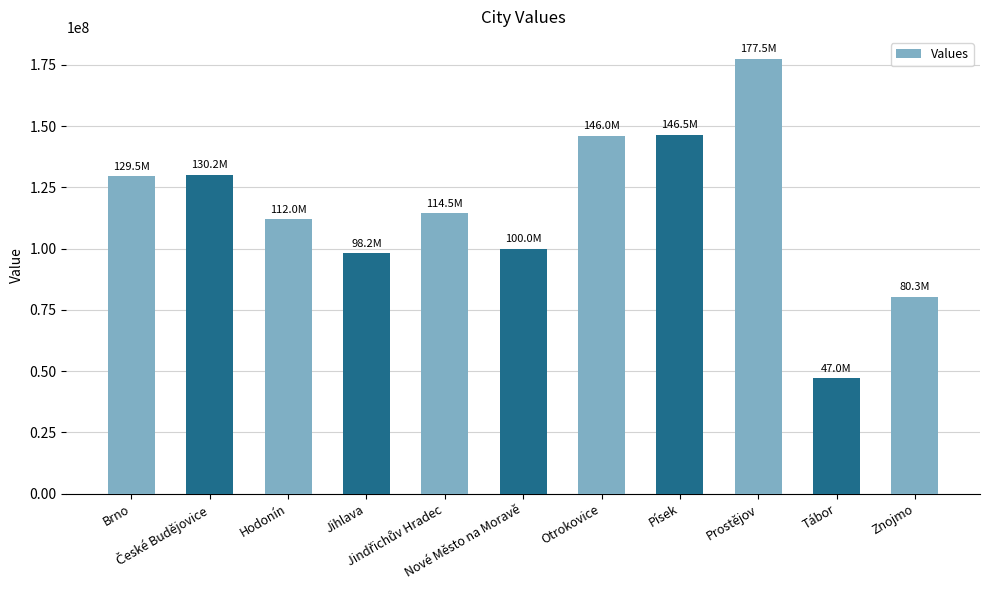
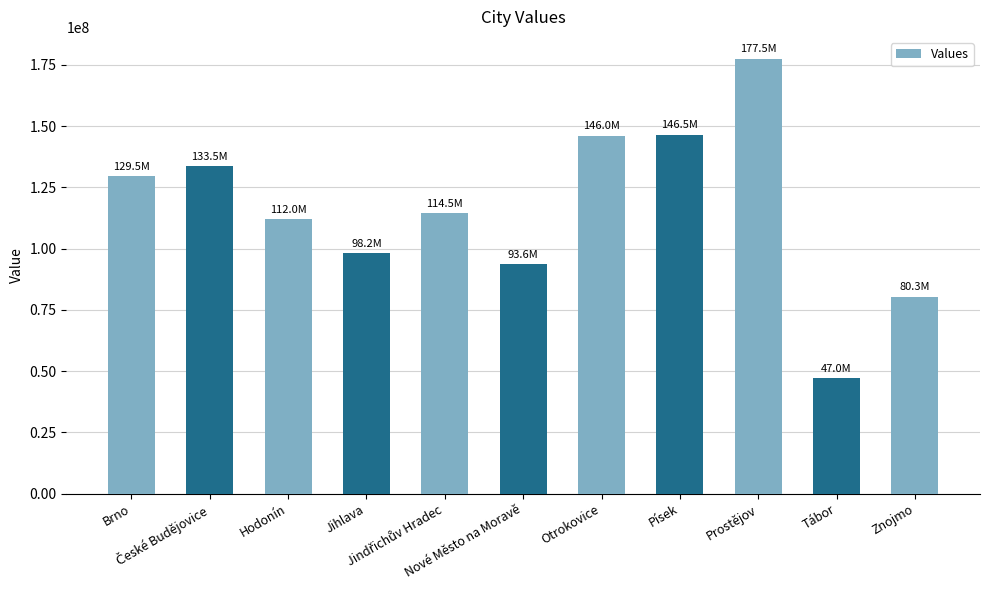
  {
    "Brno": "129.5M",
-   "České Budějovice": "130.2M",
+   "České Budějovice": "133.5M",
    "Hodonín": "112.0M",
    "Jihlava": "98.2M",
    "Jindřichův Hradec": "114.5M",
-   "Nové Město na Moravě": "100.0M",
+   "Nové Město na Moravě": "93.6M",
    "Otrokovice": "146.0M",
    "Písek": "146.5M",
    "Prostějov": "177.5M",
    "Tábor": "47.0M",
    "Znojmo": "80.3M"
  }
